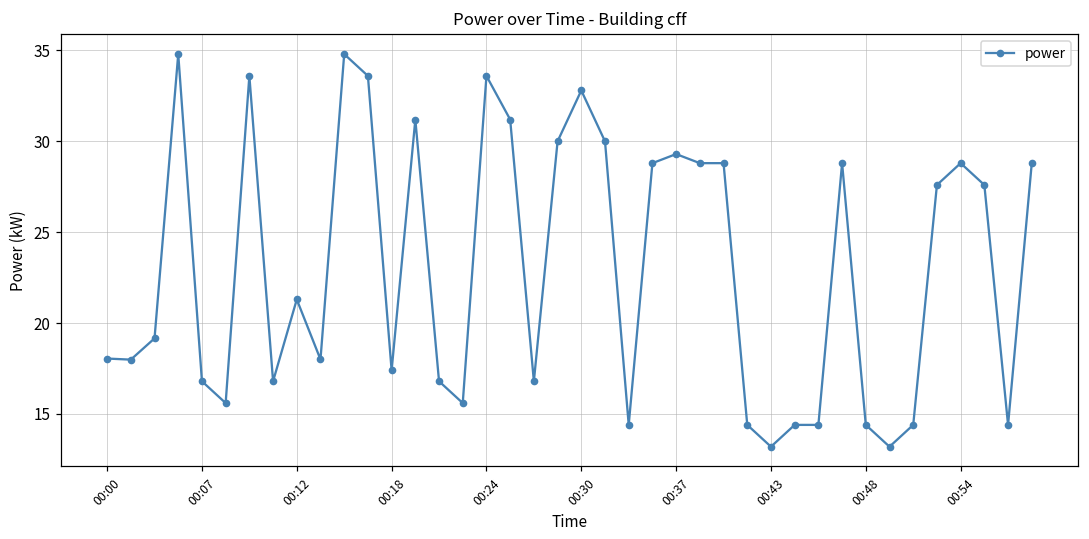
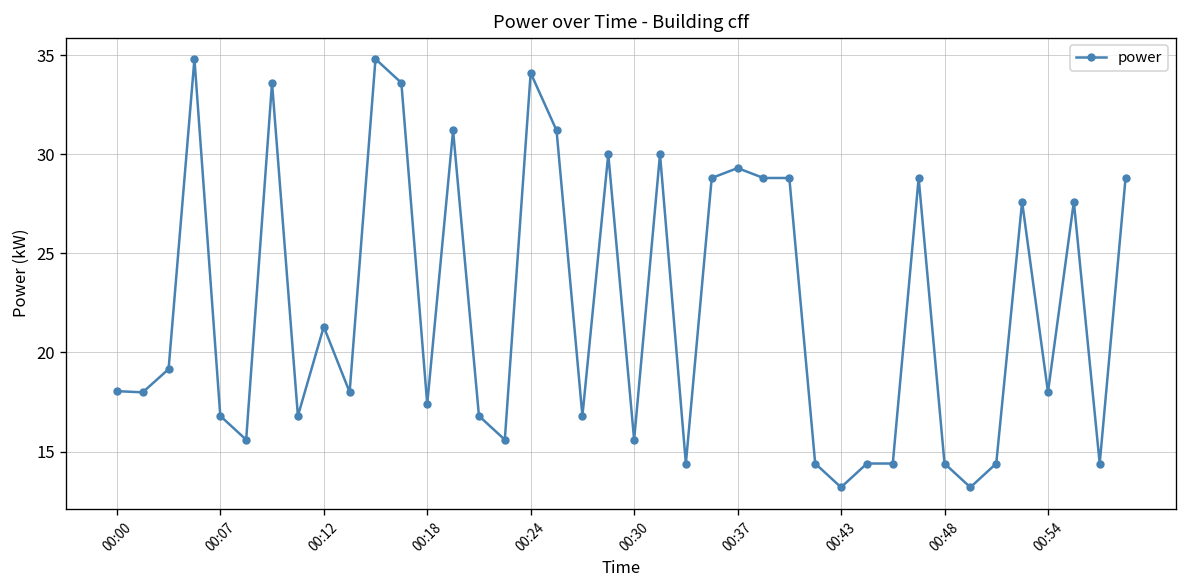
  {
    "00:00": 18.1,
    "00:07": 16.8,
    "00:12": 21.3,
    "00:18": 17.4,
-   "00:24": 33.6,
-   "00:30": 32.8,
+   "00:24": 34.1,
+   "00:30": 15.6,
    "00:37": 29.3,
    "00:43": 13.2,
    "00:48": 14.4,
-   "00:54": 28.8
+   "00:54": 18.0
  }
